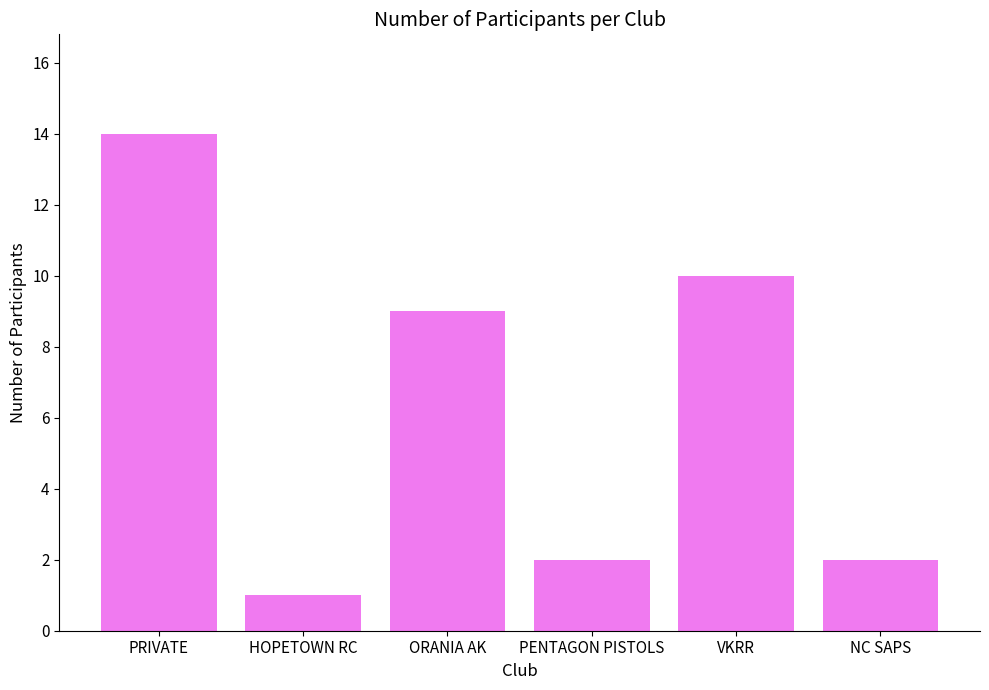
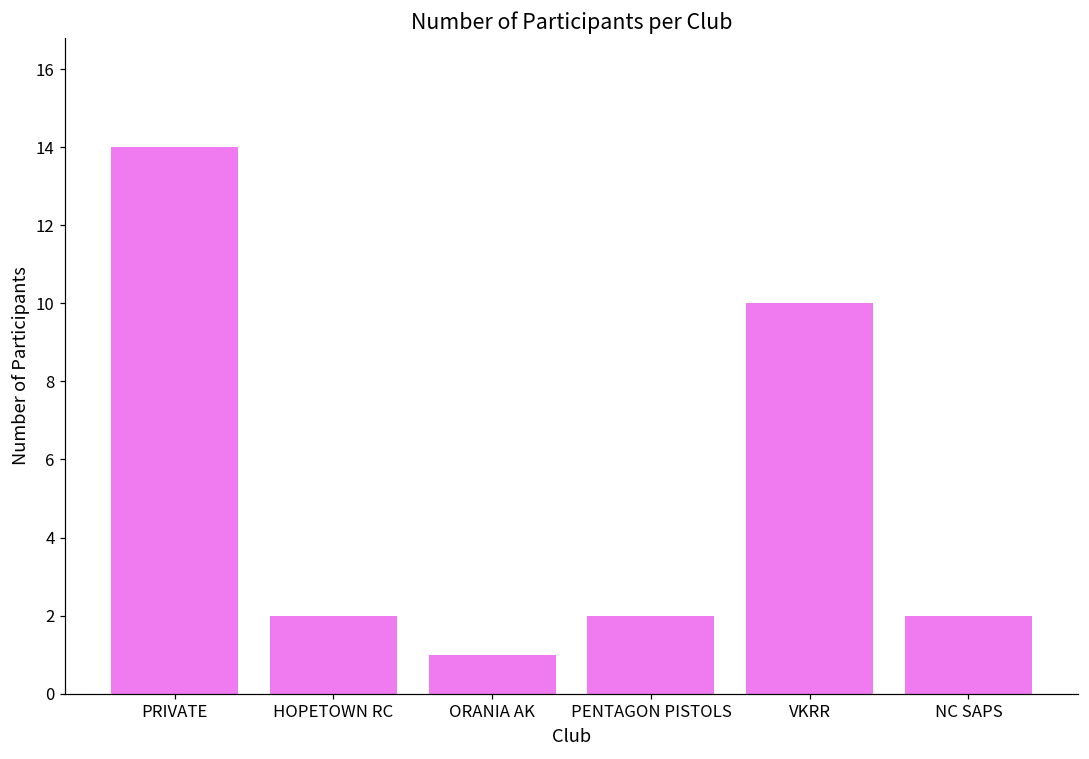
  {
    "PRIVATE": 14,
-   "HOPETOWN RC": 1,
-   "ORANIA AK": 9,
+   "HOPETOWN RC": 2,
+   "ORANIA AK": 1,
    "PENTAGON PISTOLS": 2,
    "VKRR": 10,
    "NC SAPS": 2
  }
